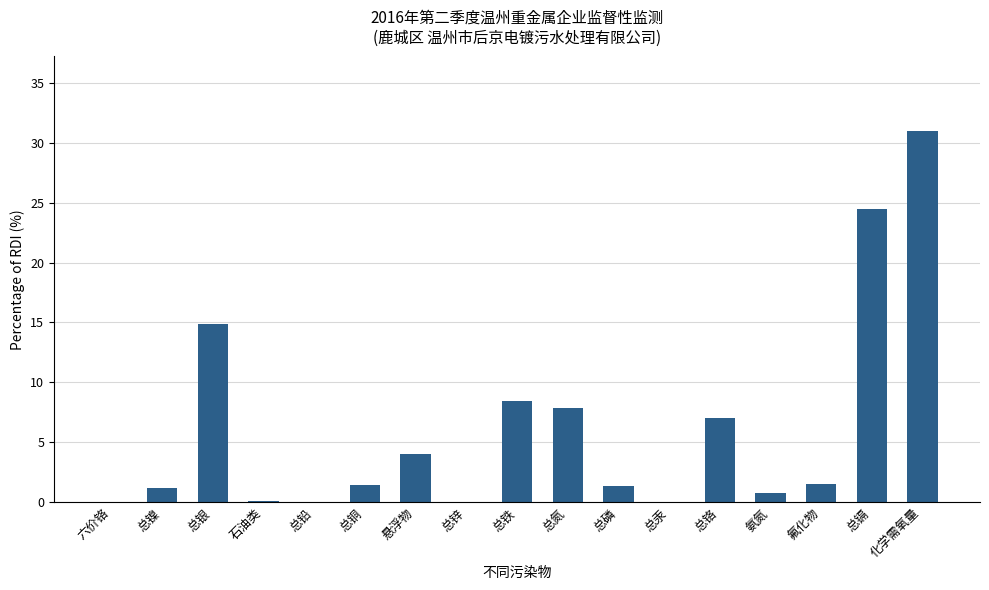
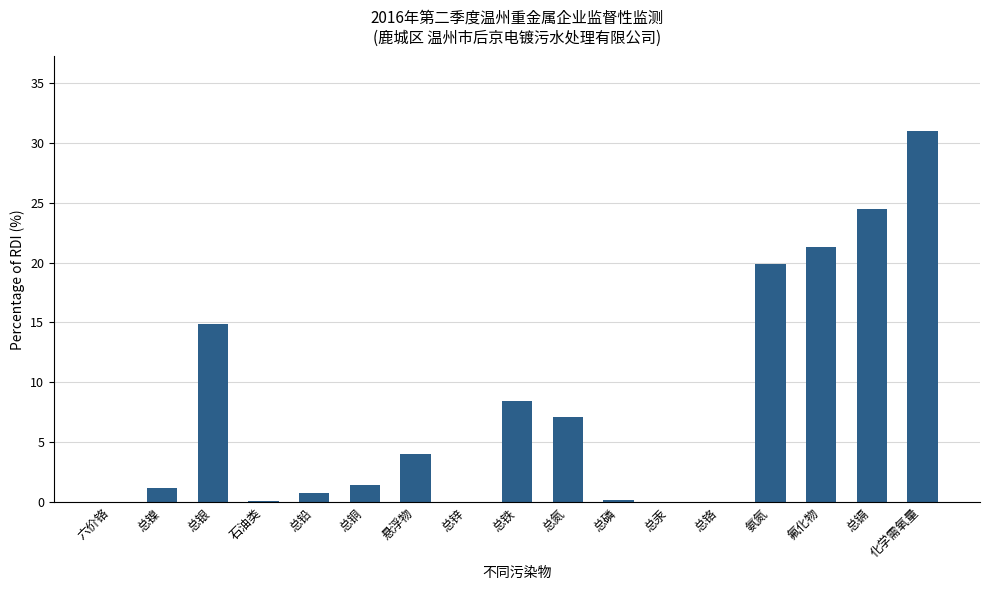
  {
    "总镍": 1.2,
    "总银": 14.8,
-   "总铅": 0.0,
+   "总铅": 0.8,
    "总铜": 1.4,
    "悬浮物": 4.0,
    "总铁": 8.4,
-   "总氮": 7.9,
-   "总磷": 1.4,
-   "总铬": 7.0,
-   "氨氮": 0.8,
-   "氟化物": 1.5,
+   "总氮": 7.1,
+   "总磷": 0.2,
+   "总铬": 0.0,
+   "氨氮": 19.9,
+   "氟化物": 21.3,
    "总镉": 24.4,
    "化学需氧量": 31.0
  }
